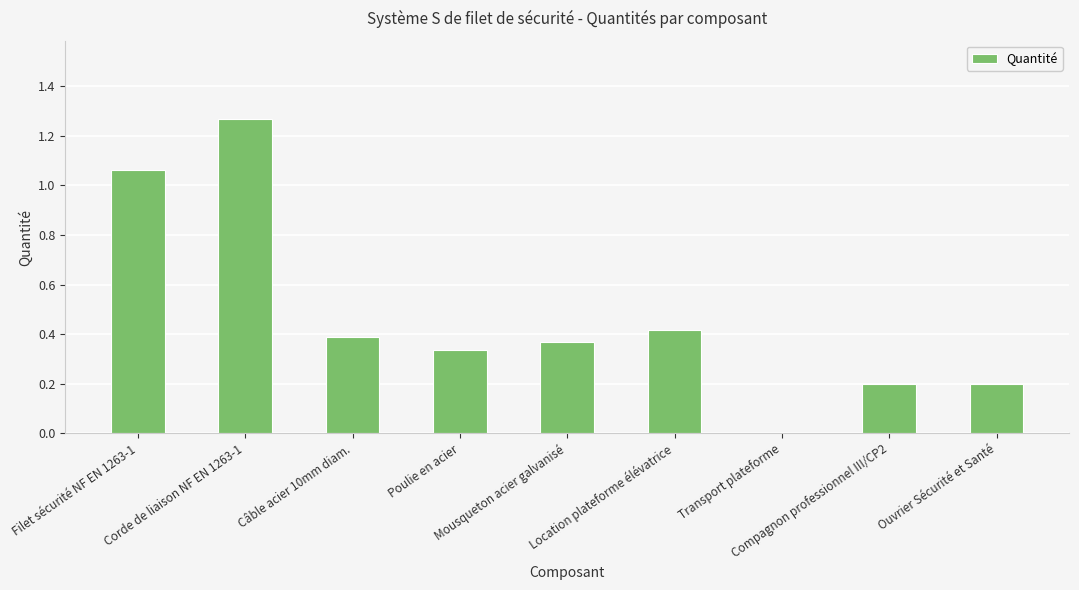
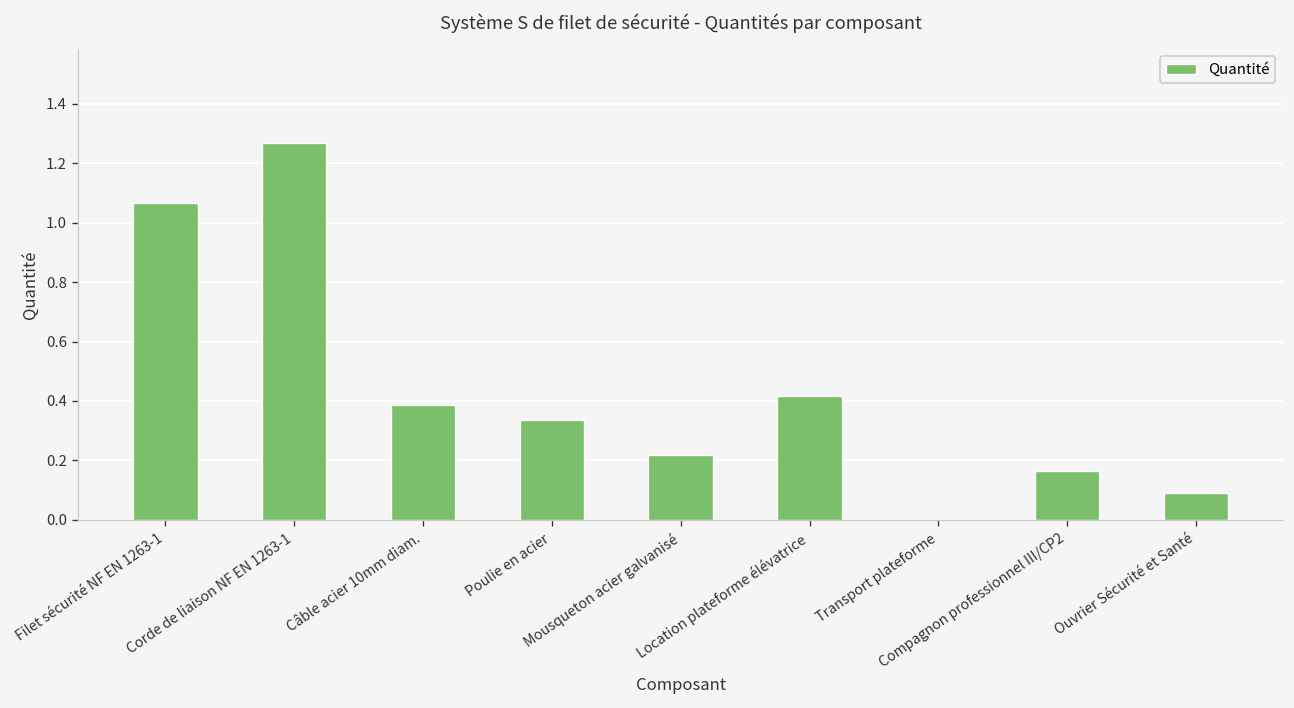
  {
    "Filet sécurité NF EN 1263-1": 1.06,
    "Corde de liaison NF EN 1263-1": 1.27,
    "Câble acier 10mm diam.": 0.39,
    "Poulie en acier": 0.34,
-   "Mousqueton acier galvanisé": 0.37,
+   "Mousqueton acier galvanisé": 0.22,
    "Location plateforme élévatrice": 0.42,
-   "Compagnon professionnel III/CP2": 0.20,
-   "Ouvrier Sécurité et Santé": 0.20
+   "Compagnon professionnel III/CP2": 0.17,
+   "Ouvrier Sécurité et Santé": 0.09
  }
